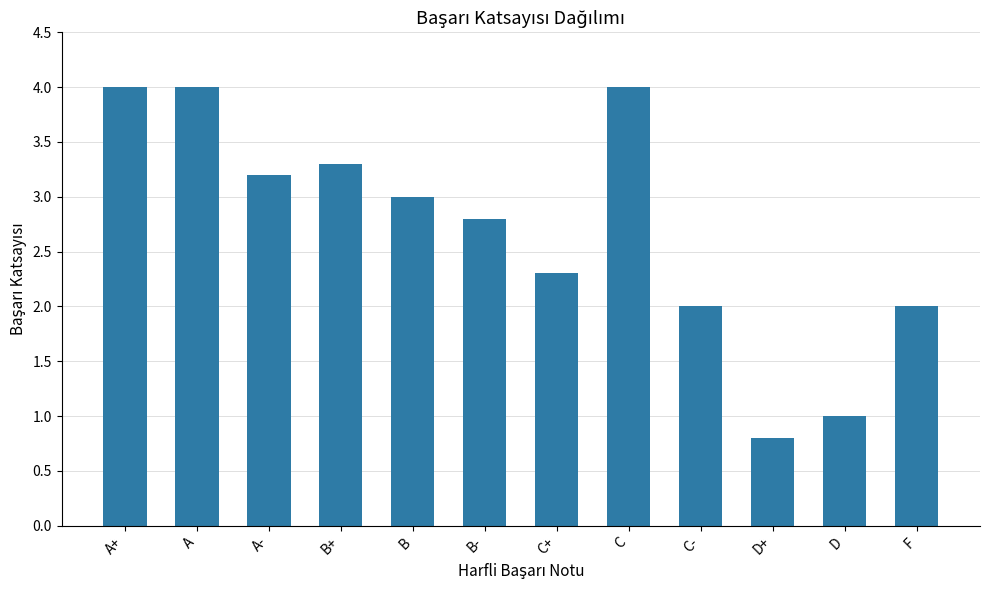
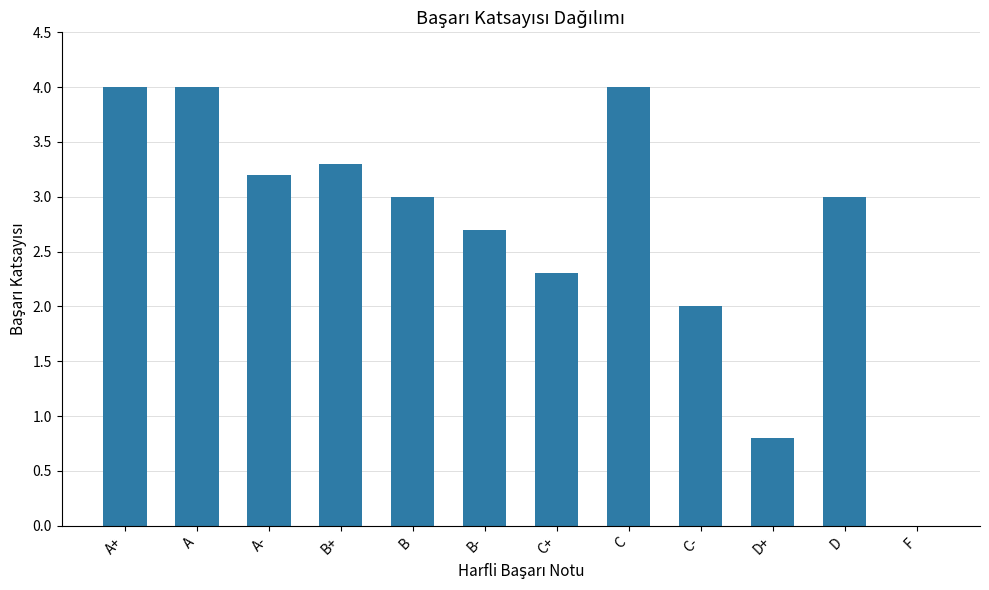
  {
    "A+": 4.0,
    "A": 4.0,
    "A-": 3.2,
    "B+": 3.3,
    "B": 3.0,
-   "B-": 2.8,
+   "B-": 2.7,
    "C+": 2.3,
    "C": 4.0,
    "C-": 2.0,
    "D+": 0.8,
-   "D": 1,
-   "F": 2
+   "D": 3,
+   "F": 0
  }
